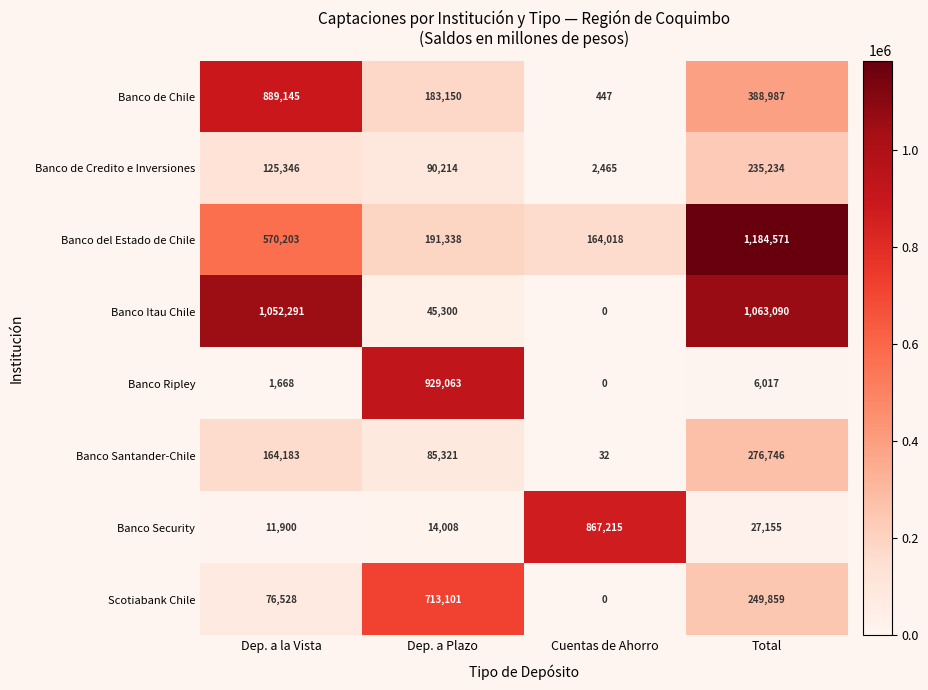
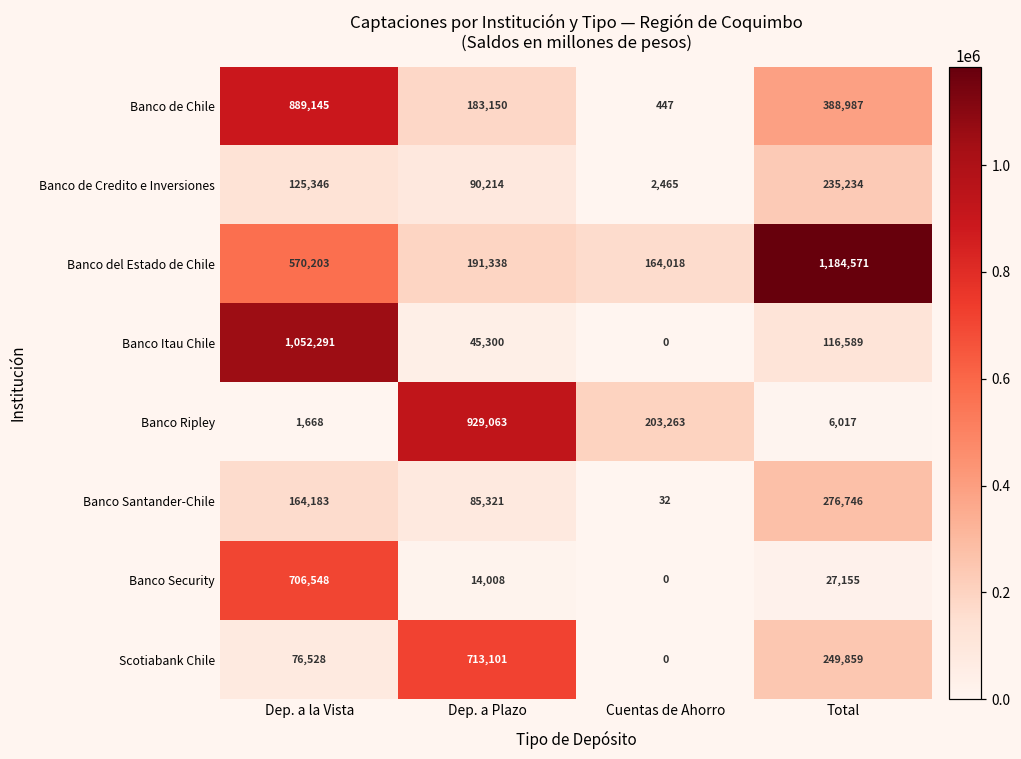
  {
    "Banco de Chile": {
      "Dep. a la Vista": "889,145",
      "Dep. a Plazo": "183,150",
      "Cuentas de Ahorro": "447",
      "Total": "388,987"
    },
    "Banco de Credito e Inversiones": {
      "Dep. a la Vista": "125,346",
      "Dep. a Plazo": "90,214",
      "Cuentas de Ahorro": "2,465",
      "Total": "235,234"
    },
    "Banco del Estado de Chile": {
      "Dep. a la Vista": "570,203",
      "Dep. a Plazo": "191,338",
      "Cuentas de Ahorro": "164,018",
      "Total": "1,184,571"
    },
    "Banco Itau Chile": {
      "Dep. a la Vista": "1,052,291",
      "Dep. a Plazo": "45,300",
      "Cuentas de Ahorro": "0",
-     "Total": "1,063,090"
+     "Total": "116,589"
    },
    "Banco Ripley": {
      "Dep. a la Vista": "1,668",
      "Dep. a Plazo": "929,063",
-     "Cuentas de Ahorro": "0",
+     "Cuentas de Ahorro": "203,263",
      "Total": "6,017"
    },
    "Banco Santander-Chile": {
      "Dep. a la Vista": "164,183",
      "Dep. a Plazo": "85,321",
      "Cuentas de Ahorro": "32",
      "Total": "276,746"
    },
    "Banco Security": {
-     "Dep. a la Vista": "11,900",
+     "Dep. a la Vista": "706,548",
      "Dep. a Plazo": "14,008",
-     "Cuentas de Ahorro": "867,215",
+     "Cuentas de Ahorro": "0",
      "Total": "27,155"
    },
    "Scotiabank Chile": {
      "Dep. a la Vista": "76,528",
      "Dep. a Plazo": "713,101",
      "Cuentas de Ahorro": "0",
      "Total": "249,859"
    }
  }
